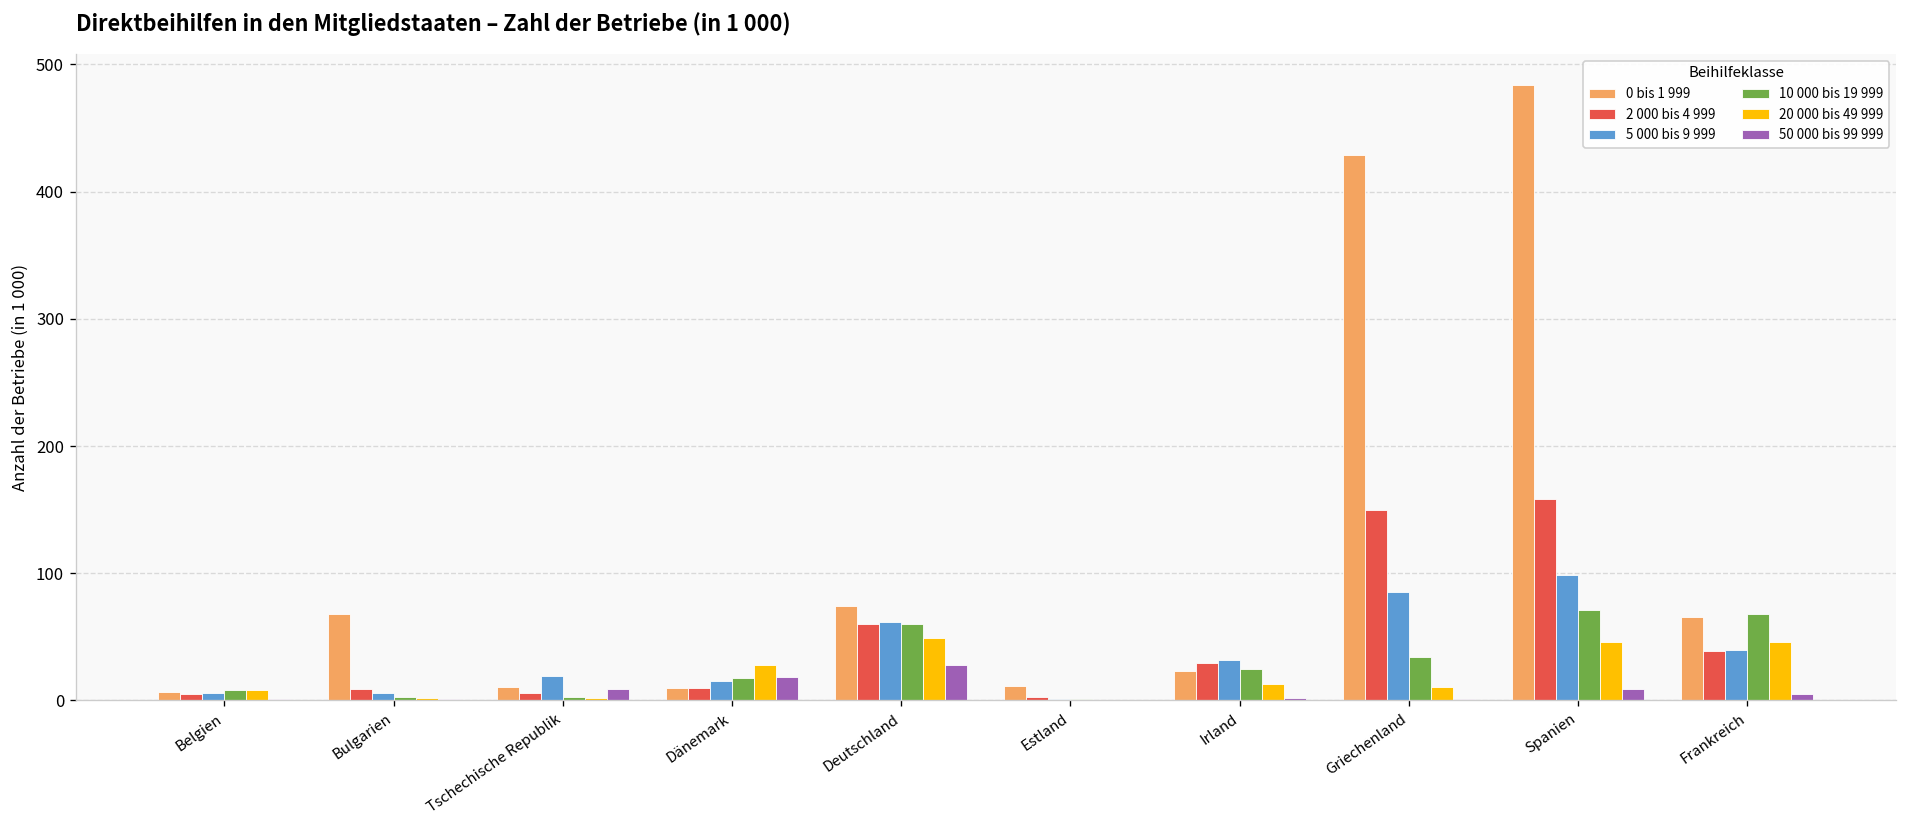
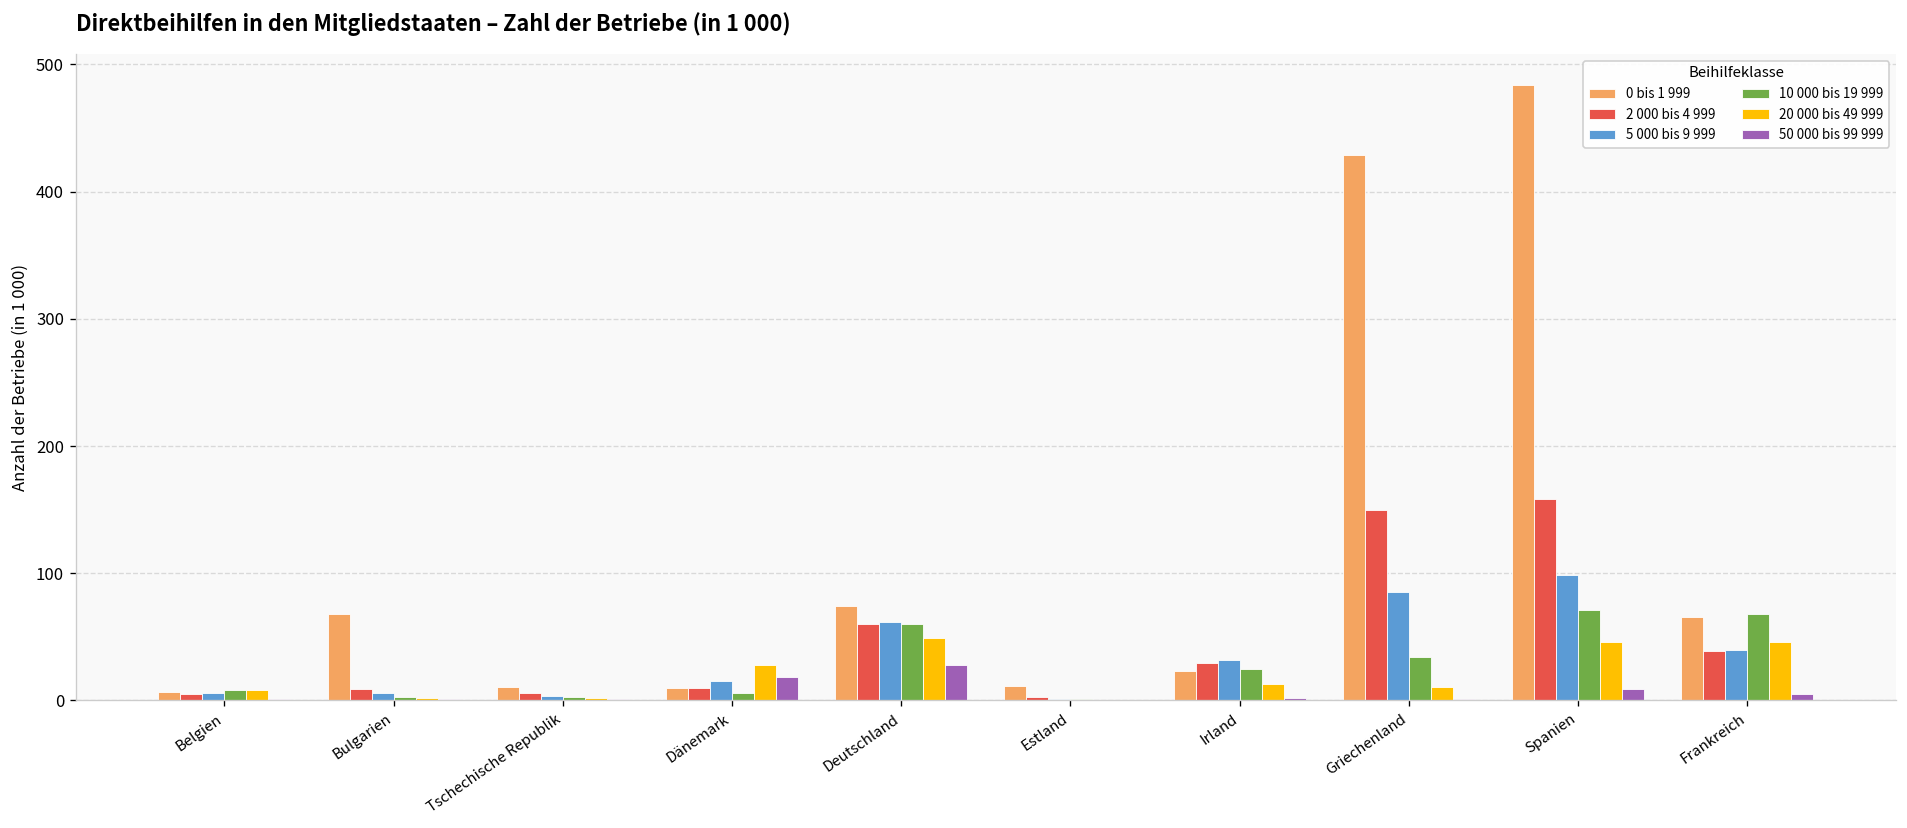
  {
    "0 bis 1 999": {
      "Belgien": 6,
      "Bulgarien": 68,
      "Tschechische Republik": 11,
      "Dänemark": 10,
      "Deutschland": 74,
      "Estland": 12,
      "Irland": 23,
      "Griechenland": 429,
      "Spanien": 484,
      "Frankreich": 65
    },
    "2 000 bis 4 999": {
      "Belgien": 5,
      "Bulgarien": 9,
      "Tschechische Republik": 6,
      "Dänemark": 10,
      "Deutschland": 60,
      "Estland": 3,
      "Irland": 30,
      "Griechenland": 149,
      "Spanien": 158,
      "Frankreich": 39
    },
    "5 000 bis 9 999": {
      "Belgien": 6,
      "Bulgarien": 5,
-     "Tschechische Republik": 19,
+     "Tschechische Republik": 4,
      "Dänemark": 16,
      "Deutschland": 62,
      "Irland": 32,
      "Griechenland": 85,
      "Spanien": 99,
      "Frankreich": 40
    },
    "10 000 bis 19 999": {
      "Belgien": 8,
      "Bulgarien": 3,
      "Tschechische Republik": 3,
-     "Dänemark": 17,
+     "Dänemark": 6,
      "Deutschland": 60,
      "Irland": 25,
      "Griechenland": 34,
      "Spanien": 71,
      "Frankreich": 68
    },
    "20 000 bis 49 999": {
      "Belgien": 8,
      "Dänemark": 28,
      "Deutschland": 49,
      "Irland": 13,
      "Griechenland": 11,
      "Spanien": 46,
      "Frankreich": 46
    },
    "50 000 bis 99 999": {
-     "Tschechische Republik": 9,
+     "Tschechische Republik": 1,
      "Dänemark": 18,
      "Deutschland": 28,
      "Spanien": 9,
      "Frankreich": 5
    }
  }
